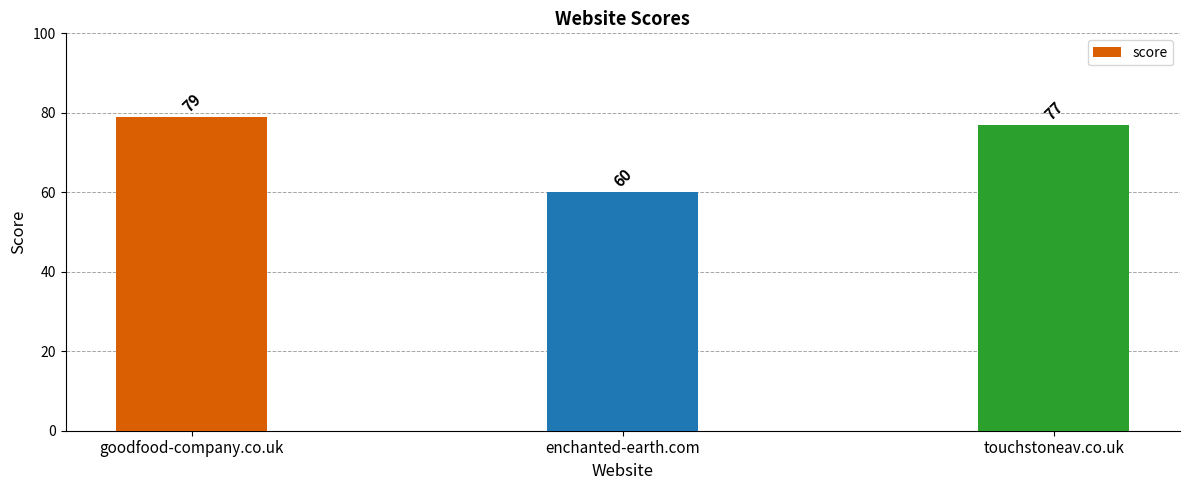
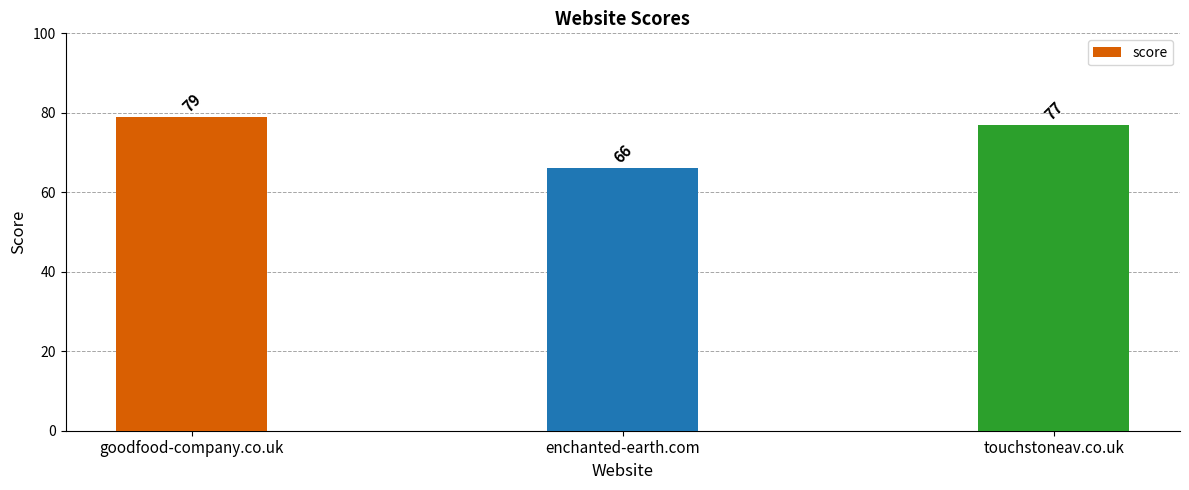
  {
    "goodfood-company.co.uk": 79,
-   "enchanted-earth.com": 60,
+   "enchanted-earth.com": 66,
    "touchstoneav.co.uk": 77
  }
